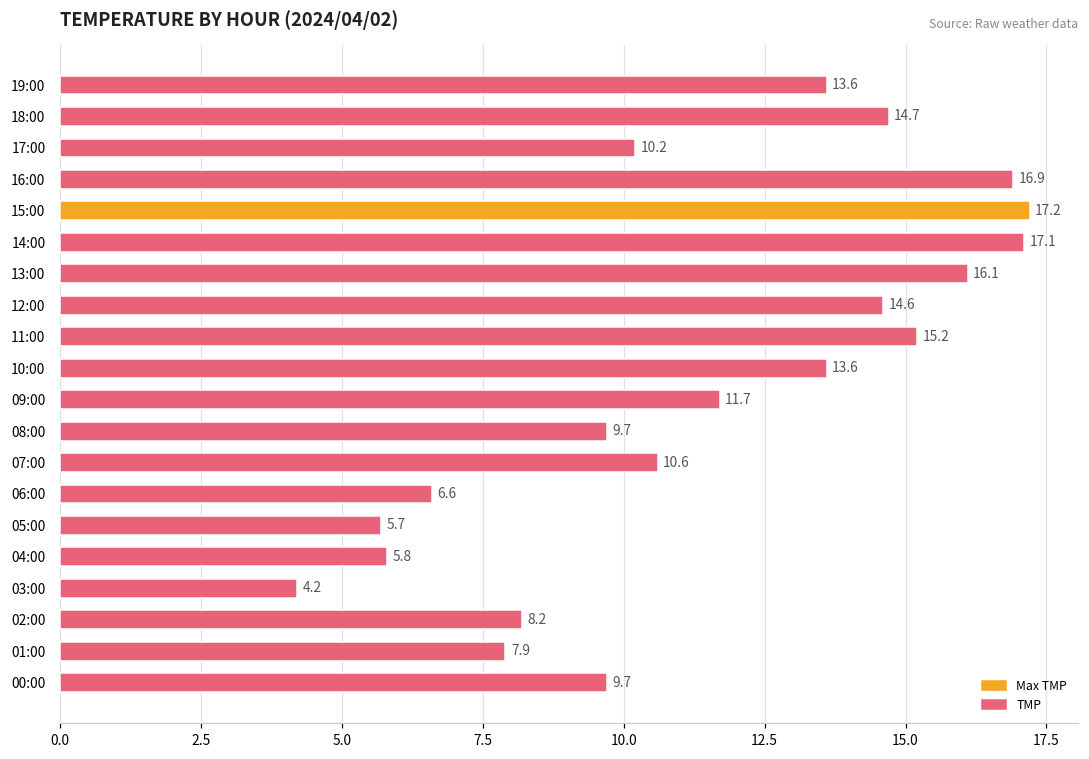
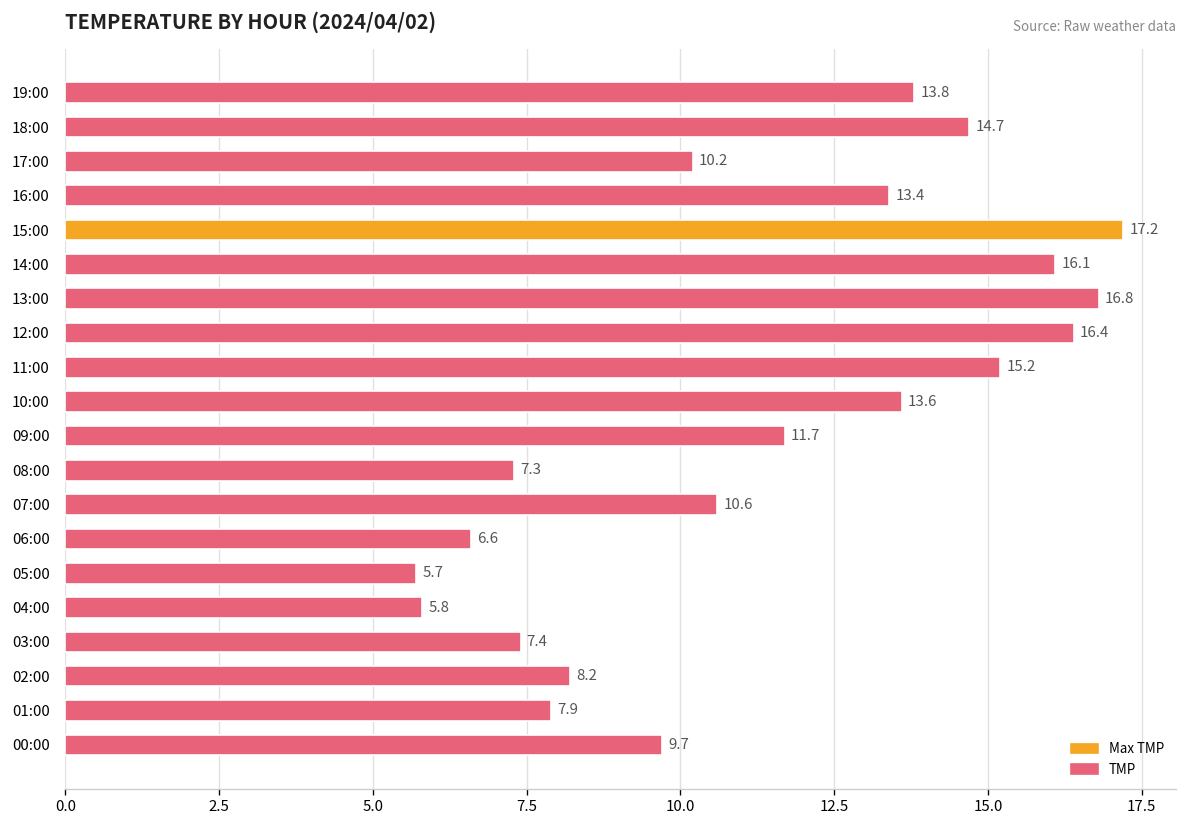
  {
-   "19:00": 13.6,
+   "19:00": 13.8,
    "18:00": 14.7,
    "17:00": 10.2,
-   "16:00": 16.9,
+   "16:00": 13.4,
    "15:00": 17.2,
-   "14:00": 17.1,
-   "13:00": 16.1,
-   "12:00": 14.6,
+   "14:00": 16.1,
+   "13:00": 16.8,
+   "12:00": 16.4,
    "11:00": 15.2,
    "10:00": 13.6,
    "09:00": 11.7,
-   "08:00": 9.7,
+   "08:00": 7.3,
    "07:00": 10.6,
    "06:00": 6.6,
    "05:00": 5.7,
    "04:00": 5.8,
-   "03:00": 4.2,
+   "03:00": 7.4,
    "02:00": 8.2,
    "01:00": 7.9,
    "00:00": 9.7
  }
